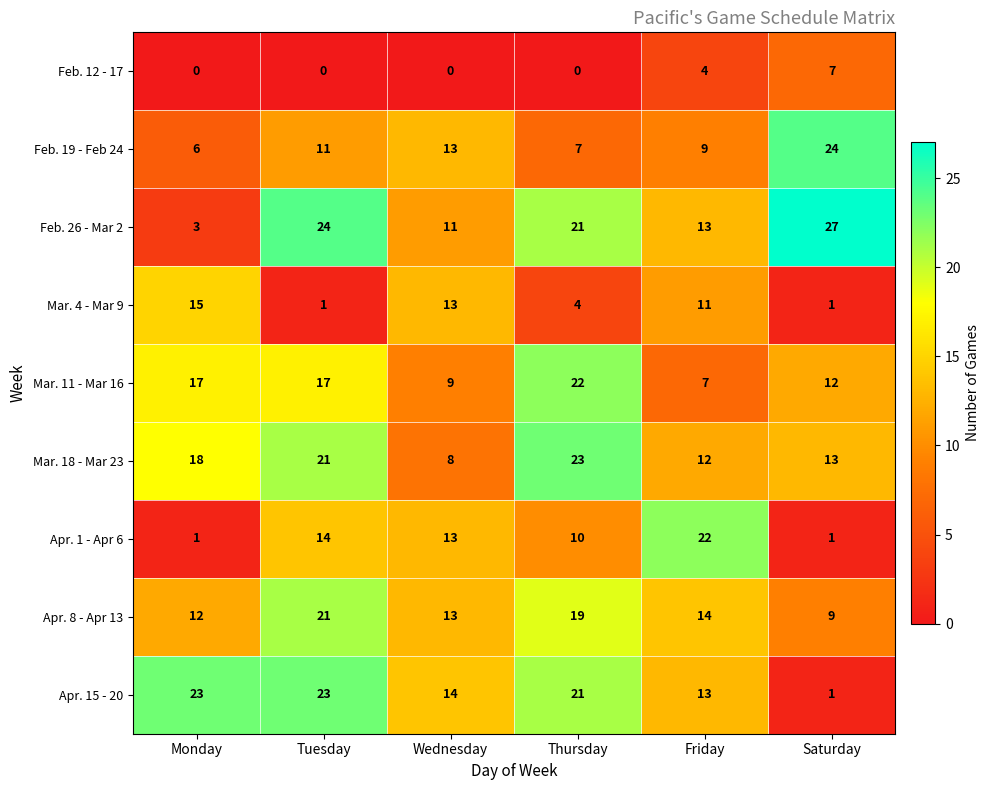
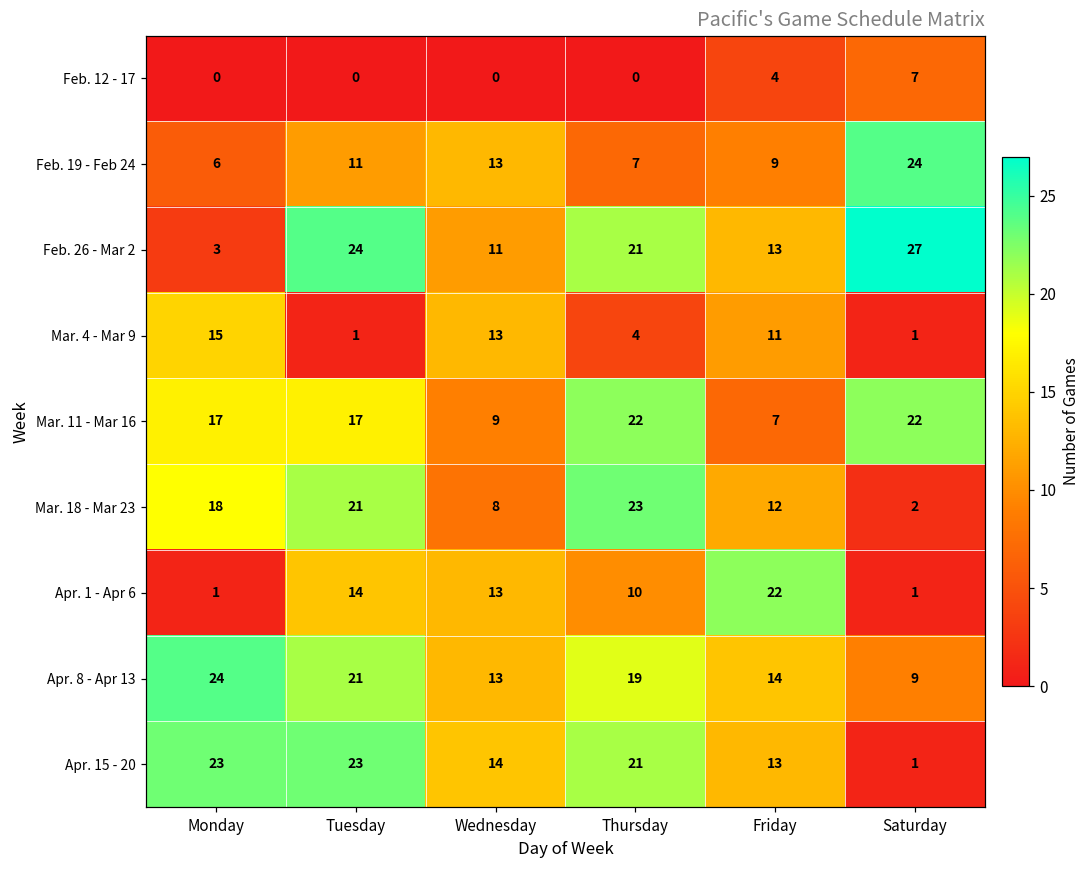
  {
    "Feb. 12 - 17": {
      "Monday": 0,
      "Tuesday": 0,
      "Wednesday": 0,
      "Thursday": 0,
      "Friday": 4,
      "Saturday": 7
    },
    "Feb. 19 - Feb 24": {
      "Monday": 6,
      "Tuesday": 11,
      "Wednesday": 13,
      "Thursday": 7,
      "Friday": 9,
      "Saturday": 24
    },
    "Feb. 26 - Mar 2": {
      "Monday": 3,
      "Tuesday": 24,
      "Wednesday": 11,
      "Thursday": 21,
      "Friday": 13,
      "Saturday": 27
    },
    "Mar. 4 - Mar 9": {
      "Monday": 15,
      "Tuesday": 1,
      "Wednesday": 13,
      "Thursday": 4,
      "Friday": 11,
      "Saturday": 1
    },
    "Mar. 11 - Mar 16": {
      "Monday": 17,
      "Tuesday": 17,
      "Wednesday": 9,
      "Thursday": 22,
      "Friday": 7,
-     "Saturday": 12
+     "Saturday": 22
    },
    "Mar. 18 - Mar 23": {
      "Monday": 18,
      "Tuesday": 21,
      "Wednesday": 8,
      "Thursday": 23,
      "Friday": 12,
-     "Saturday": 13
+     "Saturday": 2
    },
    "Apr. 1 - Apr 6": {
      "Monday": 1,
      "Tuesday": 14,
      "Wednesday": 13,
      "Thursday": 10,
      "Friday": 22,
      "Saturday": 1
    },
    "Apr. 8 - Apr 13": {
-     "Monday": 12,
+     "Monday": 24,
      "Tuesday": 21,
      "Wednesday": 13,
      "Thursday": 19,
      "Friday": 14,
      "Saturday": 9
    },
    "Apr. 15 - 20": {
      "Monday": 23,
      "Tuesday": 23,
      "Wednesday": 14,
      "Thursday": 21,
      "Friday": 13,
      "Saturday": 1
    }
  }
